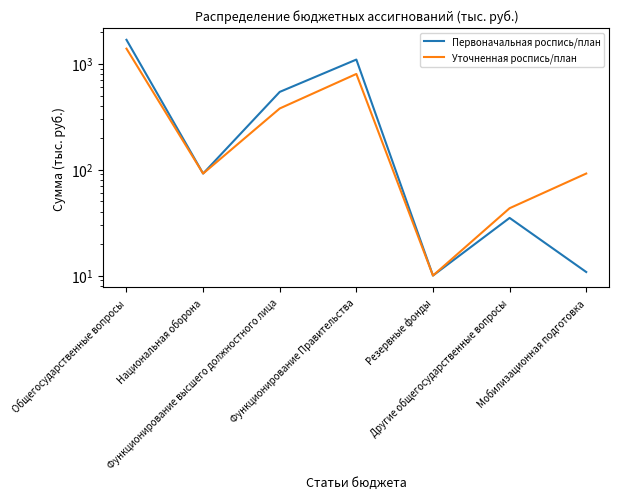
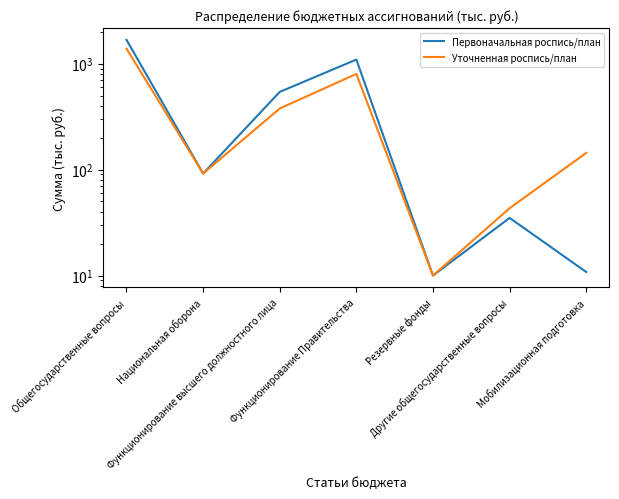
  {
    "Первоначальная роспись/план": {
      "Общегосударственные вопросы": 1700,
      "Функционирование высшего должностного лица": 500,
      "Функционирование Правительства": 1100,
      "Другие общегосударственные вопросы": 35,
      "Мобилизационная подготовка": 11
    },
    "Уточненная роспись/план": {
      "Общегосударственные вопросы": 1400,
      "Функционирование высшего должностного лица": 380,
      "Функционирование Правительства": 800,
      "Другие общегосударственные вопросы": 43,
-     "Мобилизационная подготовка": 90
+     "Мобилизационная подготовка": 140
    }
  }
